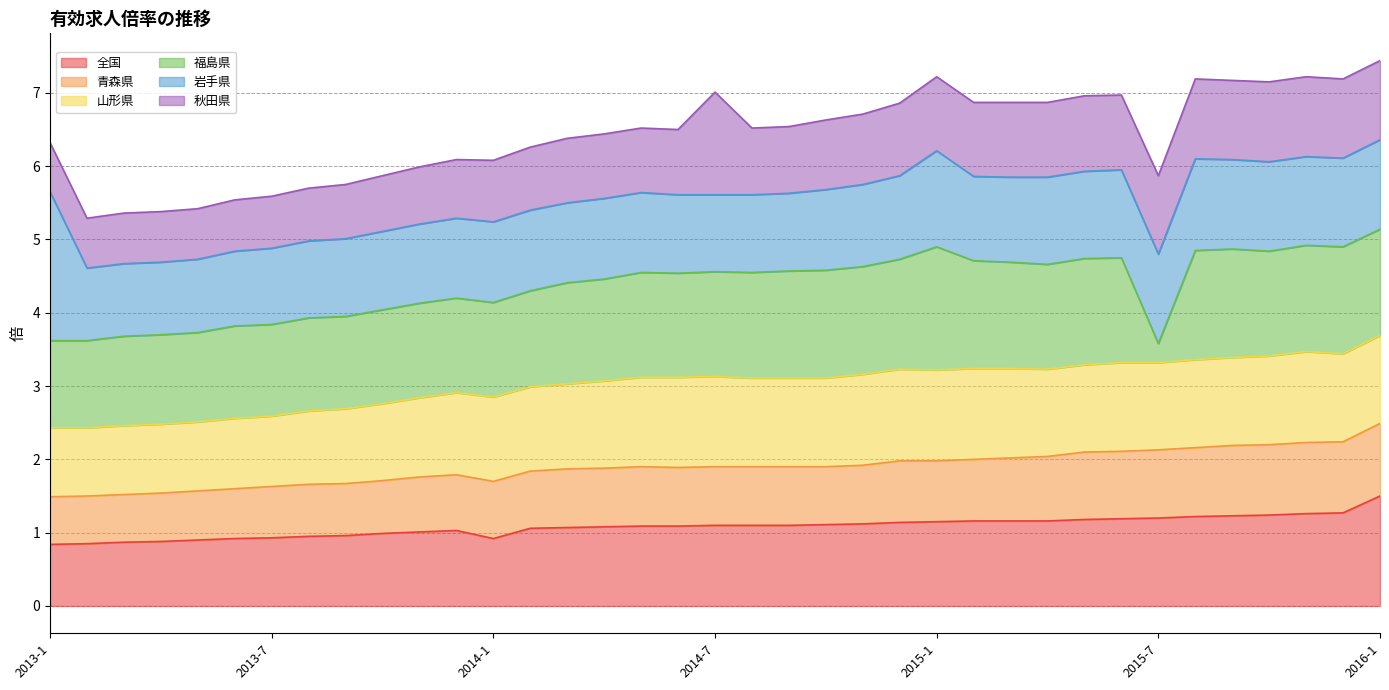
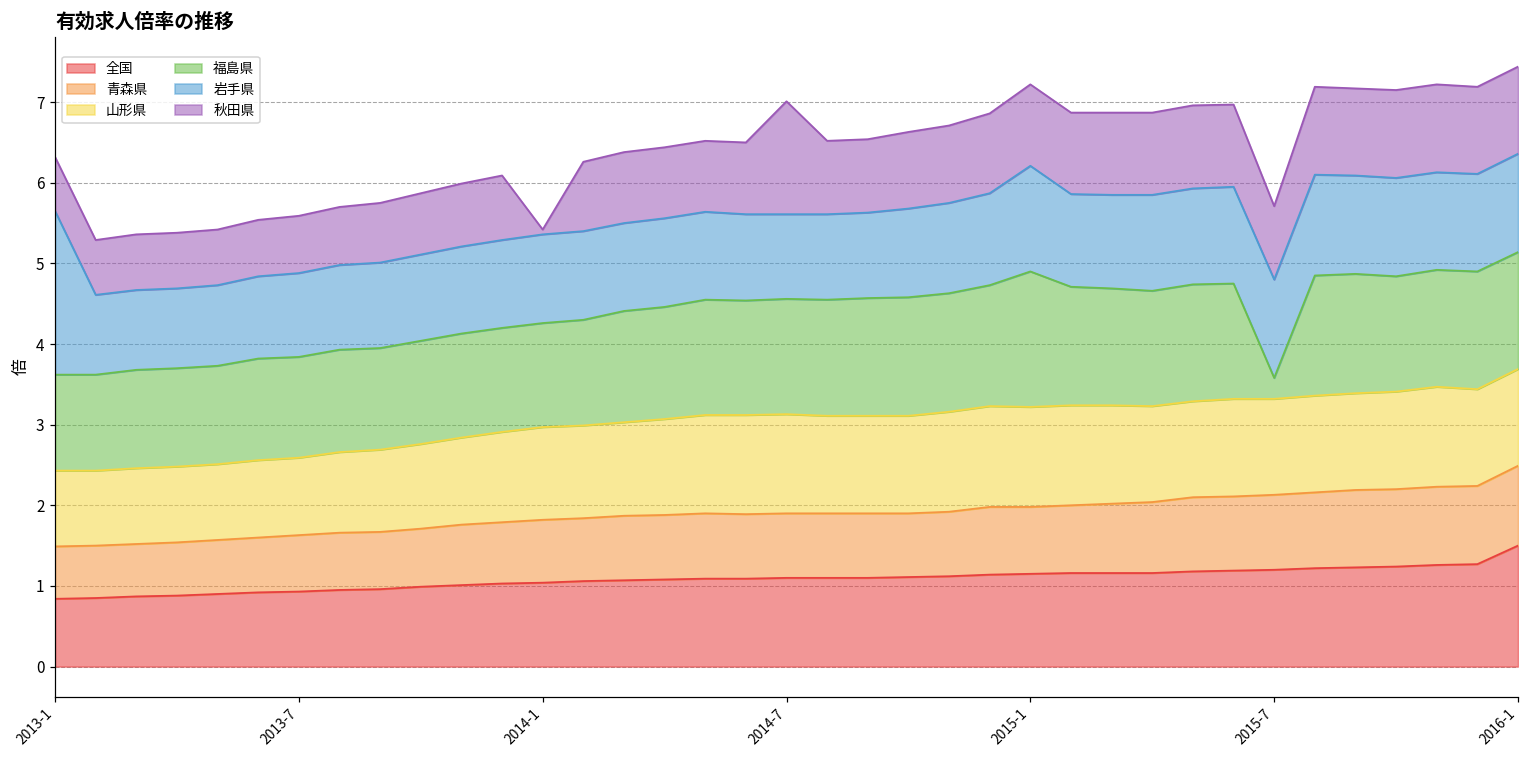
  {
    "全国": {
      "2013-1": 0.8,
      "2013-7": 0.9,
-     "2014-1": 0.9,
+     "2014-1": 1.0,
      "2014-7": 1.1,
      "2015-1": 1.2,
      "2015-7": 1.2,
      "2016-1": 1.5
    },
    "福島県": {
      "2013-1": 1.2,
      "2013-7": 1.3,
      "2014-1": 1.3,
      "2014-7": 1.4,
      "2015-1": 1.7,
      "2015-7": 0.3,
      "2016-1": 1.5
    },
    "岩手県": {
      "2013-1": 2.0,
      "2013-7": 1.0,
      "2014-1": 1.1,
      "2014-7": 1.0,
      "2015-1": 1.3,
      "2015-7": 1.2,
      "2016-1": 1.2
    },
    "秋田県": {
      "2013-1": 0.7,
      "2013-7": 0.7,
-     "2014-1": 0.8,
+     "2014-1": 0.1,
      "2014-7": 1.4,
      "2015-1": 1.0,
-     "2015-7": 1.1,
+     "2015-7": 0.9,
      "2016-1": 1.1
    }
  }
